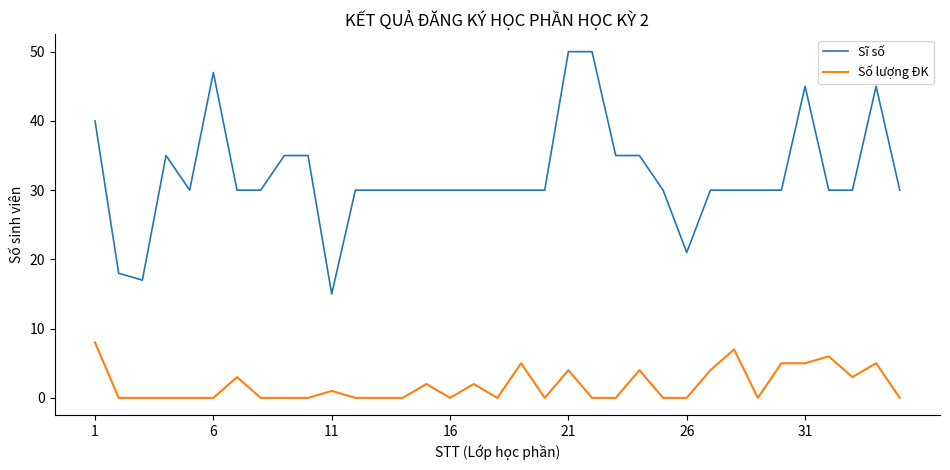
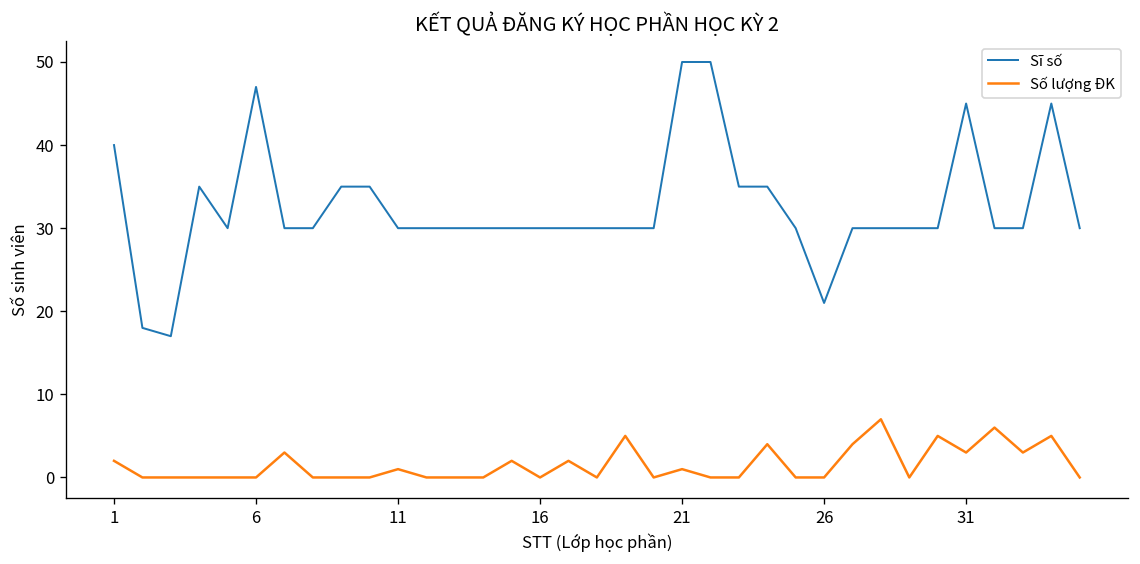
  {
    "Sĩ số": {
      "1": 40,
      "6": 47,
-     "11": 15,
+     "11": 30,
      "16": 30,
      "21": 50,
      "26": 21,
      "31": 45
    },
    "Số lượng ĐK": {
-     "1": 8,
+     "1": 2,
      "6": 0,
      "11": 1,
      "16": 0,
-     "21": 4,
+     "21": 1,
      "26": 0,
-     "31": 5
+     "31": 3
    }
  }
